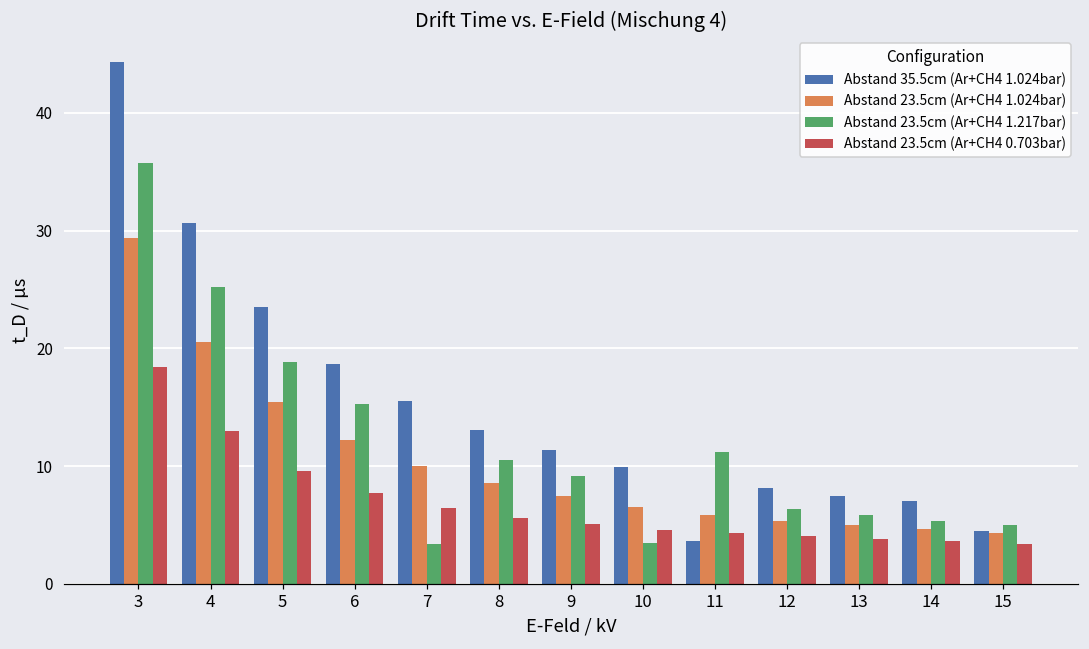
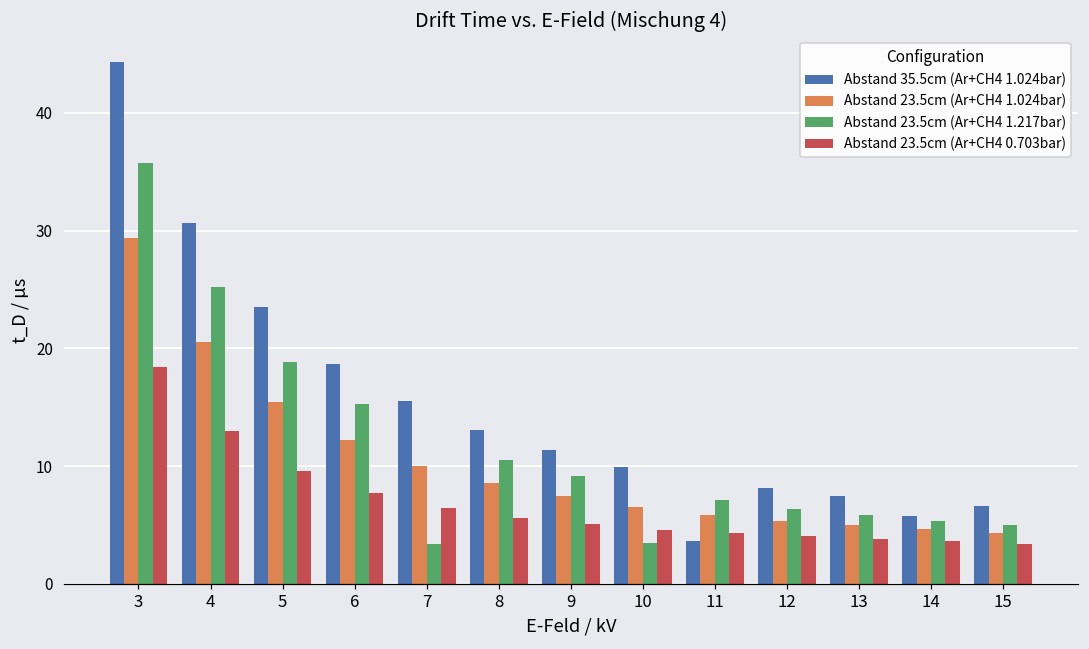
  {
    "Abstand 35.5cm (Ar+CH4 1.024bar)": {
      "3": 44.3,
      "4": 30.6,
      "5": 23.5,
      "6": 18.7,
      "7": 15.5,
      "8": 13.0,
      "9": 11.3,
      "10": 10.0,
      "11": 3.6,
      "12": 8.1,
      "13": 7.5,
-     "14": 7.0,
-     "15": 4.5
+     "14": 5.7,
+     "15": 6.6
    },
    "Abstand 23.5cm (Ar+CH4 1.217bar)": {
      "3": 35.8,
      "4": 25.2,
      "5": 18.9,
      "6": 15.3,
      "7": 3.4,
      "8": 10.5,
      "9": 9.1,
      "10": 3.4,
-     "11": 11.2,
+     "11": 7.2,
      "12": 6.4,
      "13": 5.8,
      "14": 5.4,
      "15": 5.0
    }
  }
